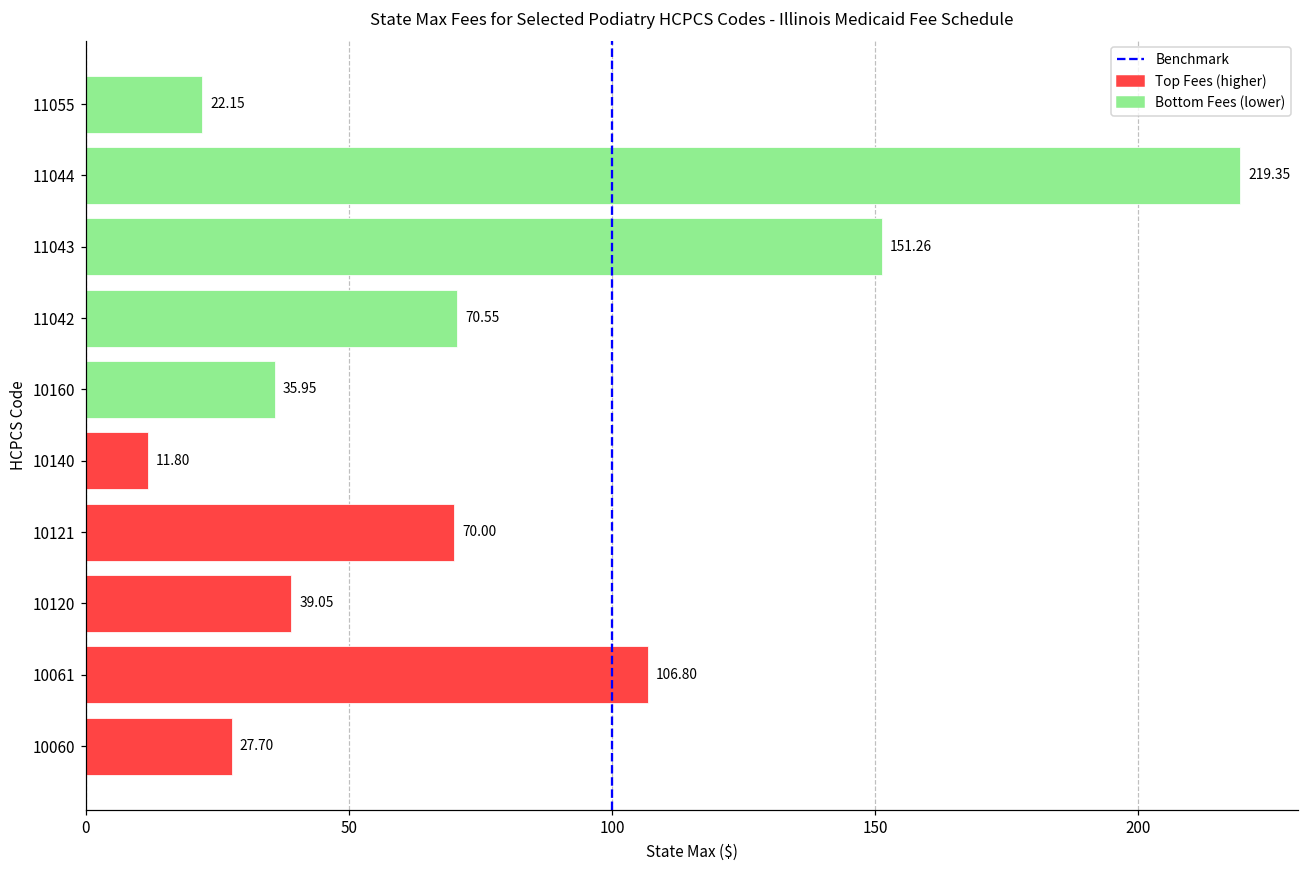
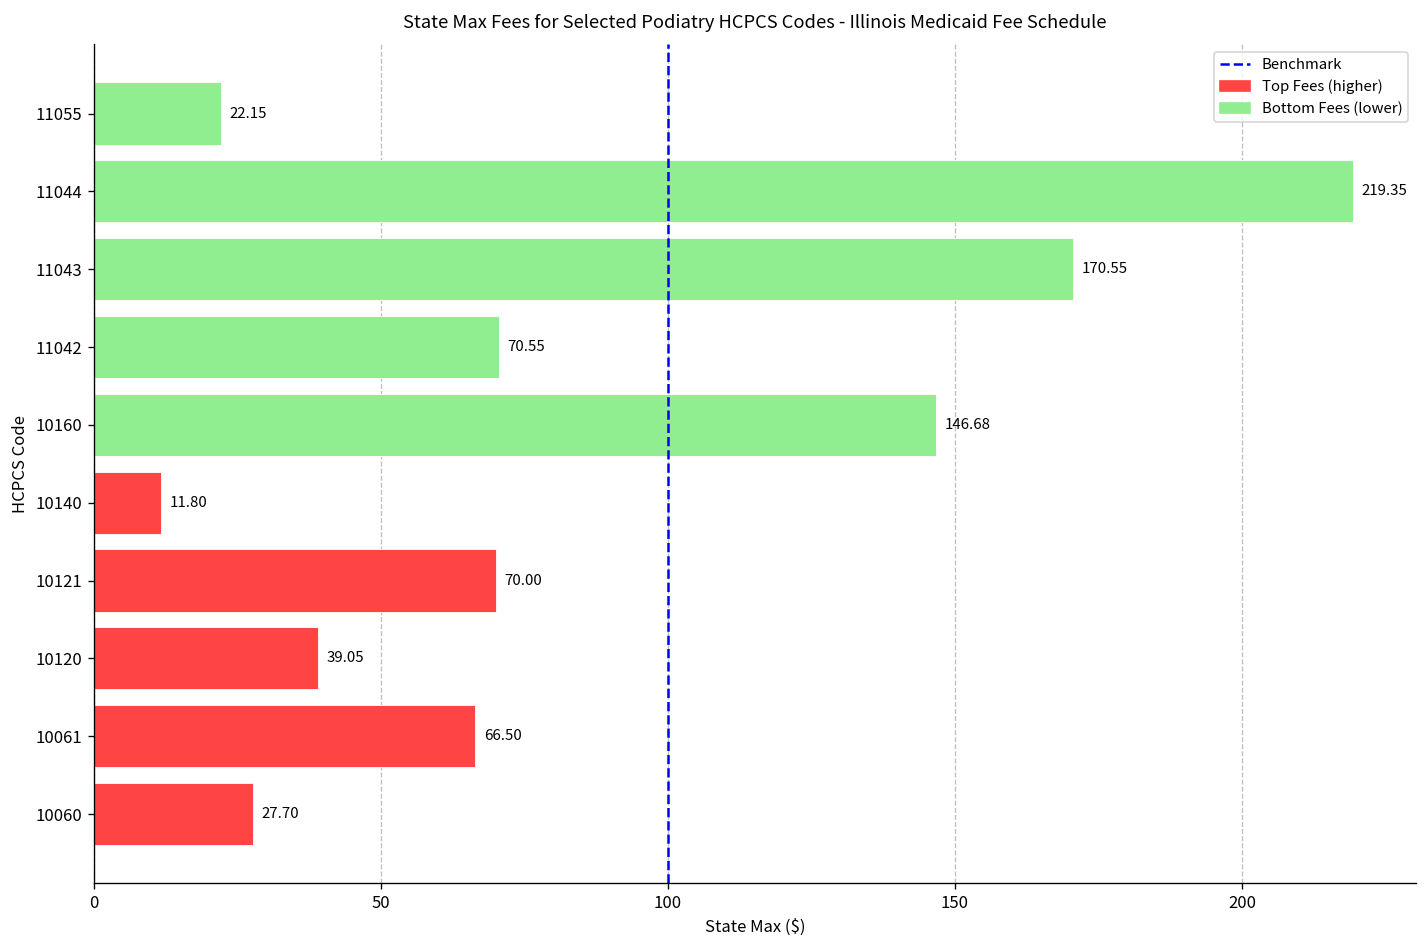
  {
    "11055": 22.15,
    "11044": 219.35,
-   "11043": 151.26,
+   "11043": 170.55,
    "11042": 70.55,
-   "10160": 35.95,
+   "10160": 146.68,
    "10140": 11.80,
    "10121": 70.00,
    "10120": 39.05,
-   "10061": 106.80,
+   "10061": 66.50,
    "10060": 27.70
  }
